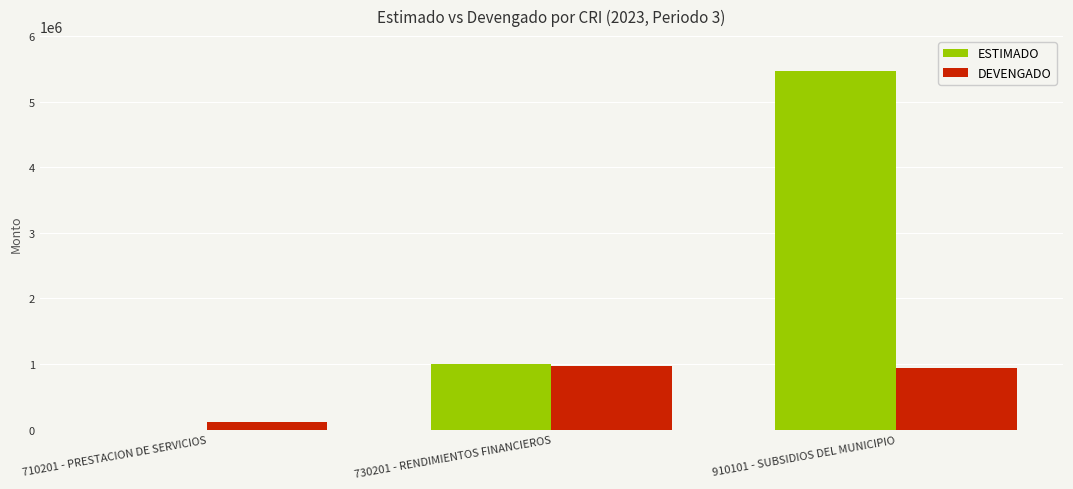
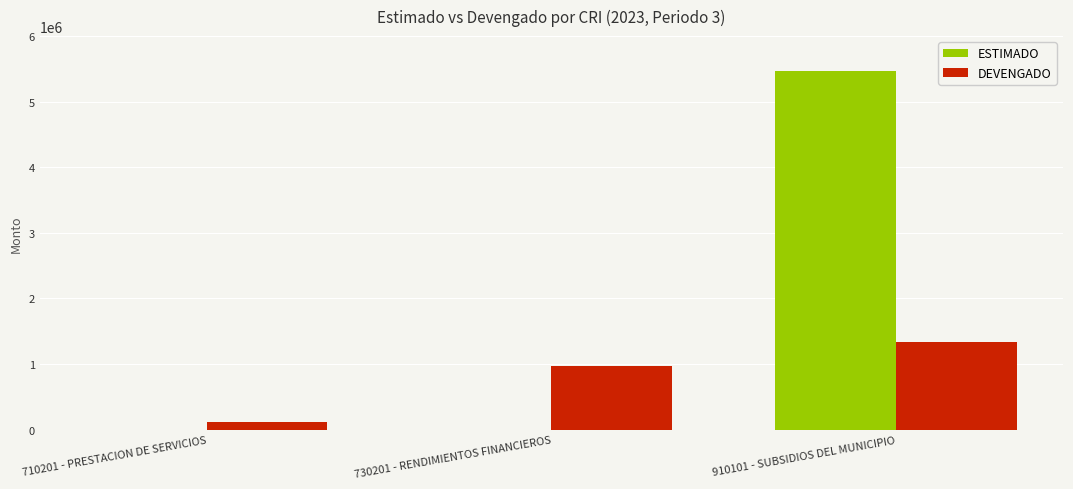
  {
    "ESTIMADO": {
-     "730201 - RENDIMIENTOS FINANCIEROS": 1000000,
+     "730201 - RENDIMIENTOS FINANCIEROS": 0,
      "910101 - SUBSIDIOS DEL MUNICIPIO": 5500000
    },
    "DEVENGADO": {
      "710201 - PRESTACION DE SERVICIOS": 100000,
      "730201 - RENDIMIENTOS FINANCIEROS": 1000000,
-     "910101 - SUBSIDIOS DEL MUNICIPIO": 900000
+     "910101 - SUBSIDIOS DEL MUNICIPIO": 1300000
    }
  }
